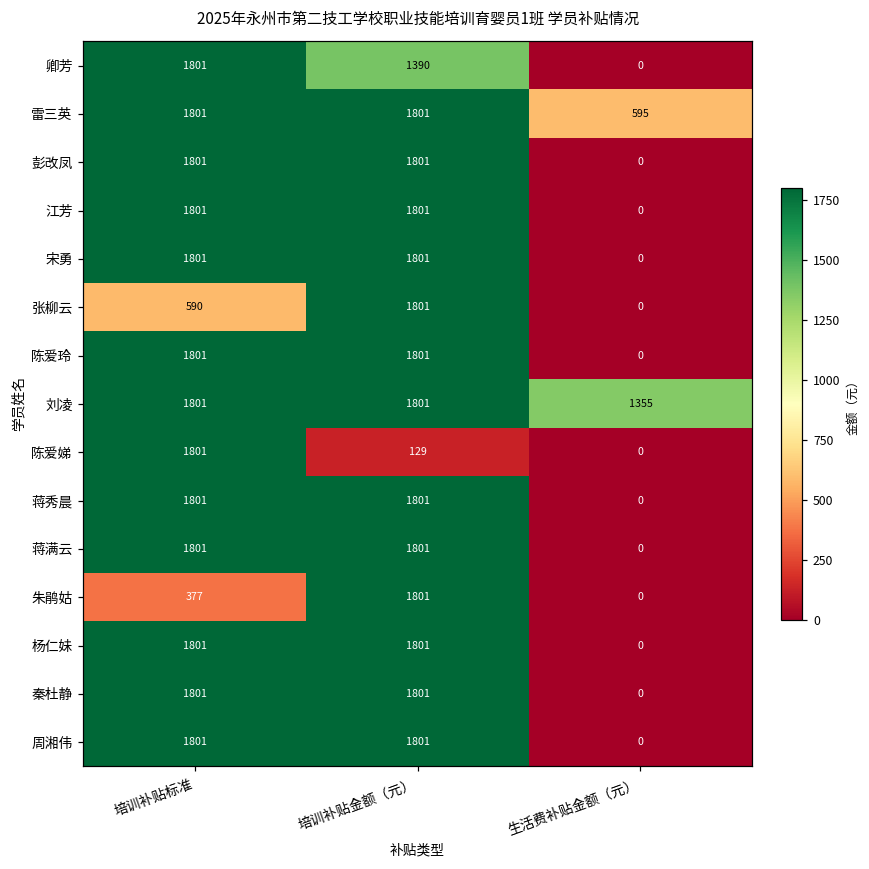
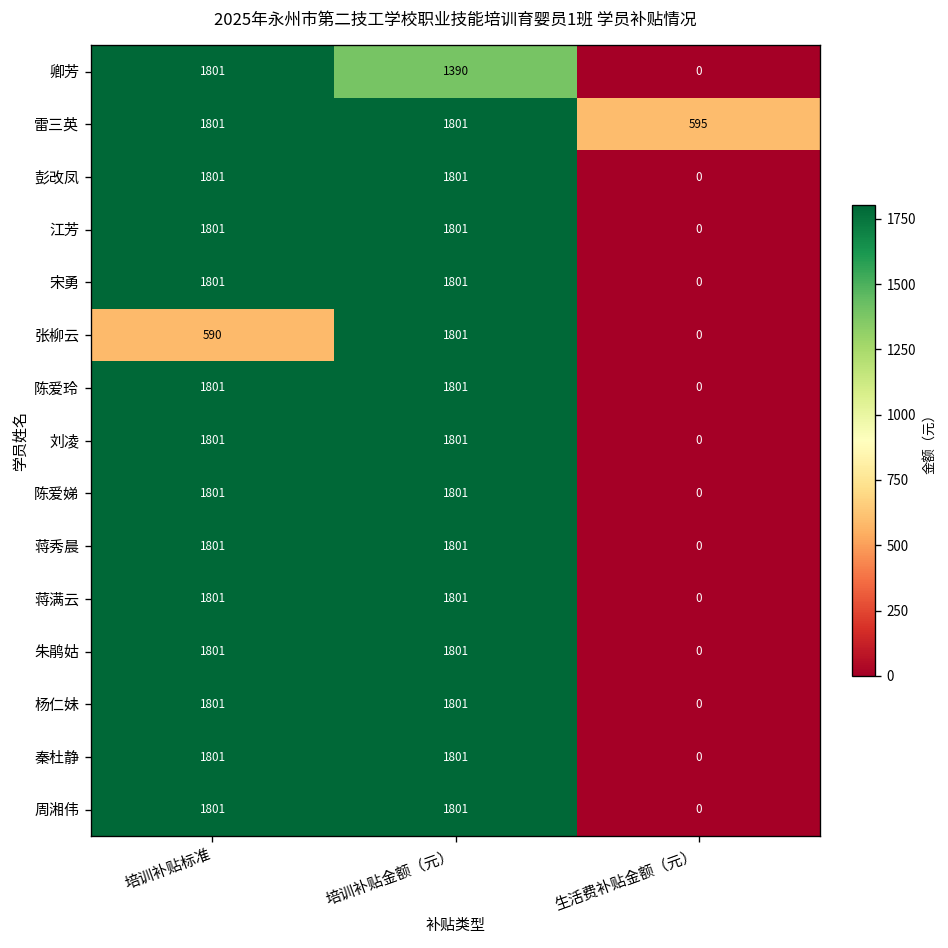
  {
    "卿芳": {
      "培训补贴标准": 1801,
      "培训补贴金额（元）": 1390,
      "生活费补贴金额（元）": 0
    },
    "雷三英": {
      "培训补贴标准": 1801,
      "培训补贴金额（元）": 1801,
      "生活费补贴金额（元）": 595
    },
    "彭改凤": {
      "培训补贴标准": 1801,
      "培训补贴金额（元）": 1801,
      "生活费补贴金额（元）": 0
    },
    "江芳": {
      "培训补贴标准": 1801,
      "培训补贴金额（元）": 1801,
      "生活费补贴金额（元）": 0
    },
    "宋勇": {
      "培训补贴标准": 1801,
      "培训补贴金额（元）": 1801,
      "生活费补贴金额（元）": 0
    },
    "张柳云": {
      "培训补贴标准": 590,
      "培训补贴金额（元）": 1801,
      "生活费补贴金额（元）": 0
    },
    "陈爱玲": {
      "培训补贴标准": 1801,
      "培训补贴金额（元）": 1801,
      "生活费补贴金额（元）": 0
    },
    "刘凌": {
      "培训补贴标准": 1801,
      "培训补贴金额（元）": 1801,
-     "生活费补贴金额（元）": 1355
+     "生活费补贴金额（元）": 0
    },
    "陈爱娣": {
      "培训补贴标准": 1801,
-     "培训补贴金额（元）": 129,
+     "培训补贴金额（元）": 1801,
      "生活费补贴金额（元）": 0
    },
    "蒋秀晨": {
      "培训补贴标准": 1801,
      "培训补贴金额（元）": 1801,
      "生活费补贴金额（元）": 0
    },
    "蒋满云": {
      "培训补贴标准": 1801,
      "培训补贴金额（元）": 1801,
      "生活费补贴金额（元）": 0
    },
    "朱鹃姑": {
-     "培训补贴标准": 377,
+     "培训补贴标准": 1801,
      "培训补贴金额（元）": 1801,
      "生活费补贴金额（元）": 0
    },
    "杨仁妹": {
      "培训补贴标准": 1801,
      "培训补贴金额（元）": 1801,
      "生活费补贴金额（元）": 0
    },
    "秦杜静": {
      "培训补贴标准": 1801,
      "培训补贴金额（元）": 1801,
      "生活费补贴金额（元）": 0
    },
    "周湘伟": {
      "培训补贴标准": 1801,
      "培训补贴金额（元）": 1801,
      "生活费补贴金额（元）": 0
    }
  }
